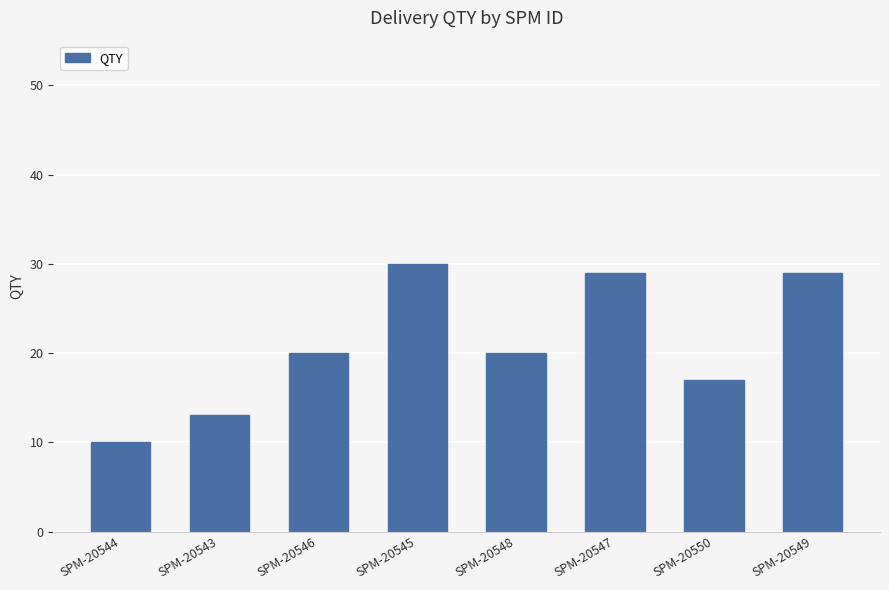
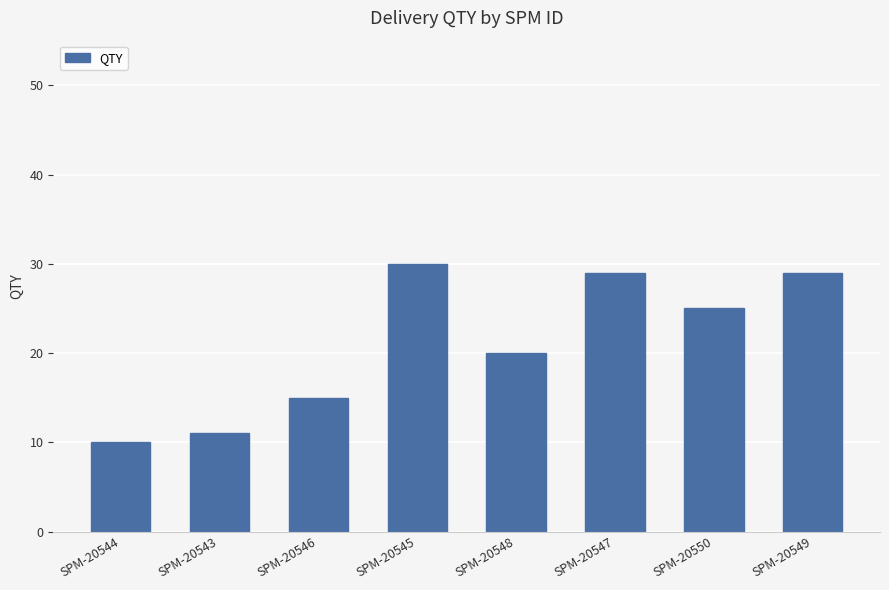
  {
    "SPM-20544": 10,
-   "SPM-20543": 13,
-   "SPM-20546": 20,
+   "SPM-20543": 11,
+   "SPM-20546": 15,
    "SPM-20545": 30,
    "SPM-20548": 20,
    "SPM-20547": 29,
-   "SPM-20550": 17,
+   "SPM-20550": 25,
    "SPM-20549": 29
  }
